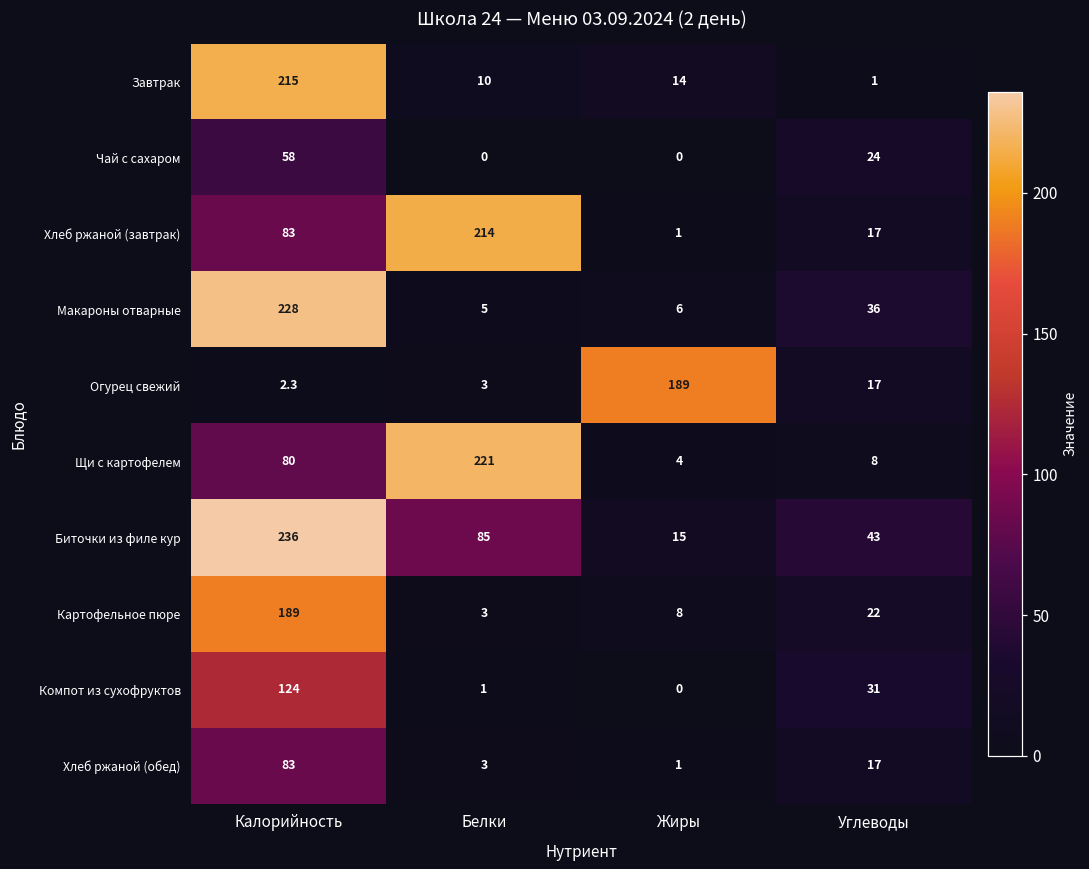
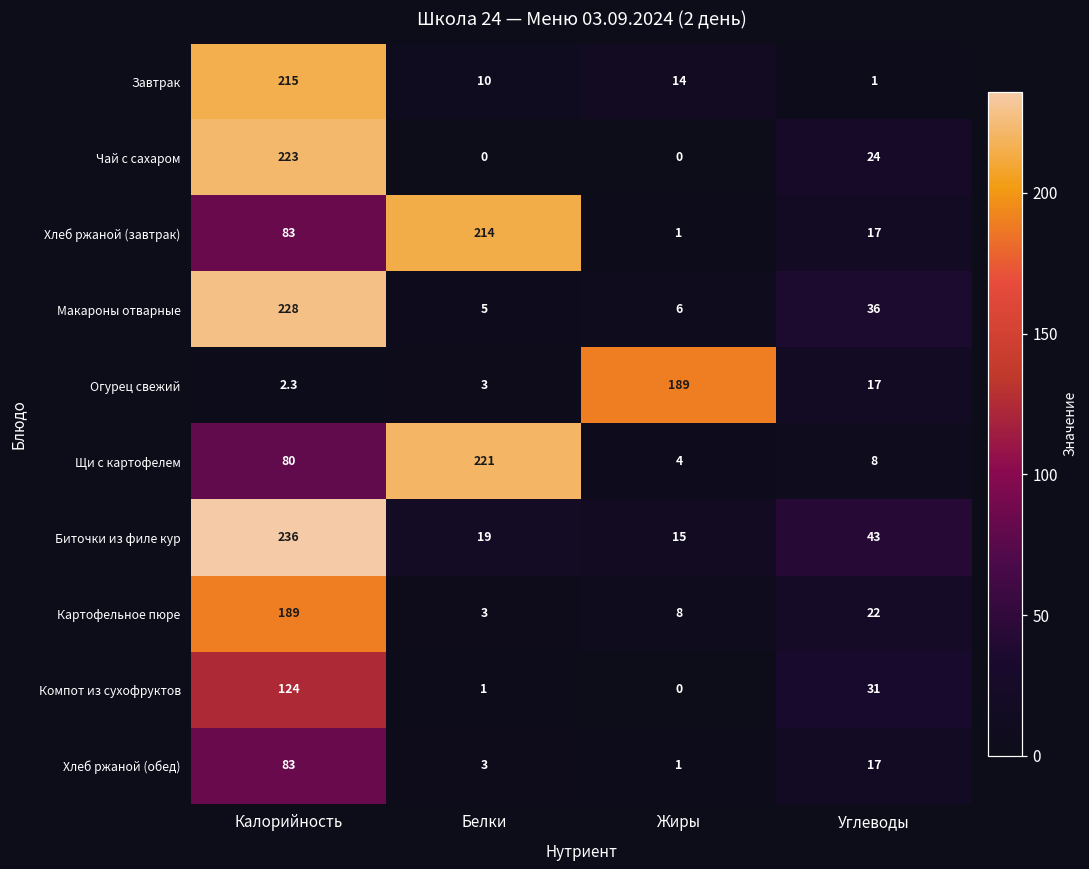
  {
    "Завтрак": {
      "Калорийность": 215,
      "Белки": 10,
      "Жиры": 14,
      "Углеводы": 1
    },
    "Чай с сахаром": {
-     "Калорийность": 58,
+     "Калорийность": 223,
      "Белки": 0,
      "Жиры": 0,
      "Углеводы": 24
    },
    "Хлеб ржаной (завтрак)": {
      "Калорийность": 83,
      "Белки": 214,
      "Жиры": 1,
      "Углеводы": 17
    },
    "Макароны отварные": {
      "Калорийность": 228,
      "Белки": 5,
      "Жиры": 6,
      "Углеводы": 36
    },
    "Огурец свежий": {
      "Калорийность": 2.3,
      "Белки": 3,
      "Жиры": 189,
      "Углеводы": 17
    },
    "Щи с картофелем": {
      "Калорийность": 80,
      "Белки": 221,
      "Жиры": 4,
      "Углеводы": 8
    },
    "Биточки из филе кур": {
      "Калорийность": 236,
-     "Белки": 85,
+     "Белки": 19,
      "Жиры": 15,
      "Углеводы": 43
    },
    "Картофельное пюре": {
      "Калорийность": 189,
      "Белки": 3,
      "Жиры": 8,
      "Углеводы": 22
    },
    "Компот из сухофруктов": {
      "Калорийность": 124,
      "Белки": 1,
      "Жиры": 0,
      "Углеводы": 31
    },
    "Хлеб ржаной (обед)": {
      "Калорийность": 83,
      "Белки": 3,
      "Жиры": 1,
      "Углеводы": 17
    }
  }
